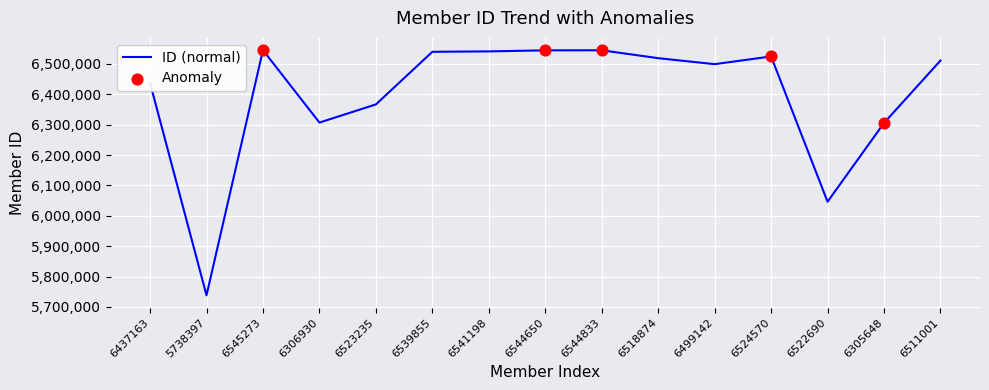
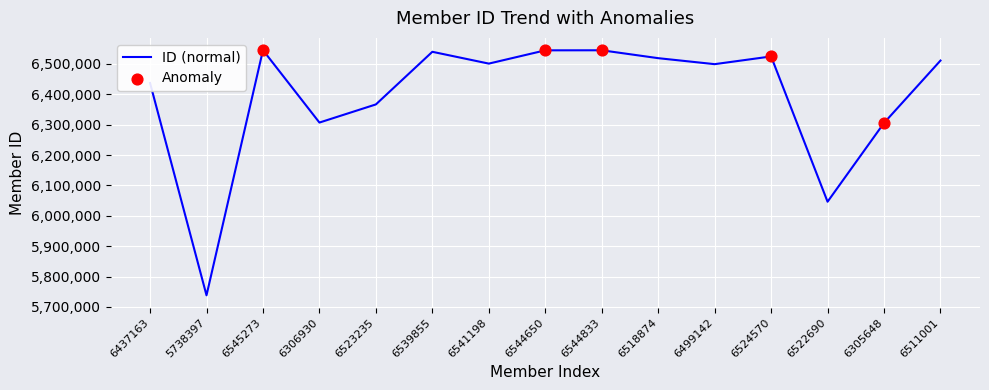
  {
    "ID (normal)": {
      "5738397": "5,740,000",
      "6306930": "6,310,000",
      "6523235": "6,370,000",
      "6539855": "6,540,000",
-     "6541198": "6,540,000",
+     "6541198": "6,500,000",
      "6518874": "6,520,000",
      "6499142": "6,500,000",
      "6522690": "6,050,000",
      "6511001": "6,510,000"
    }
  }
